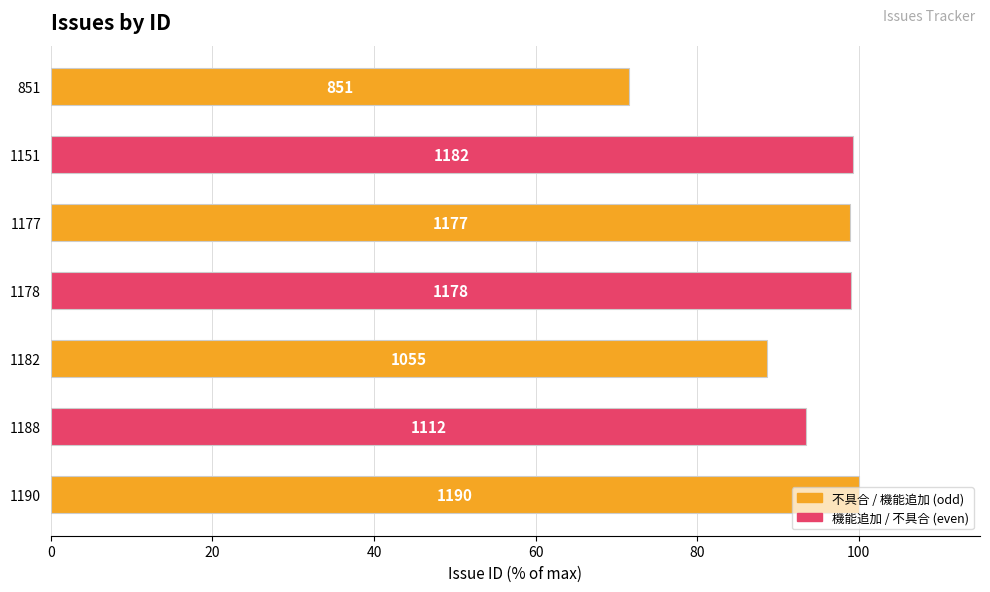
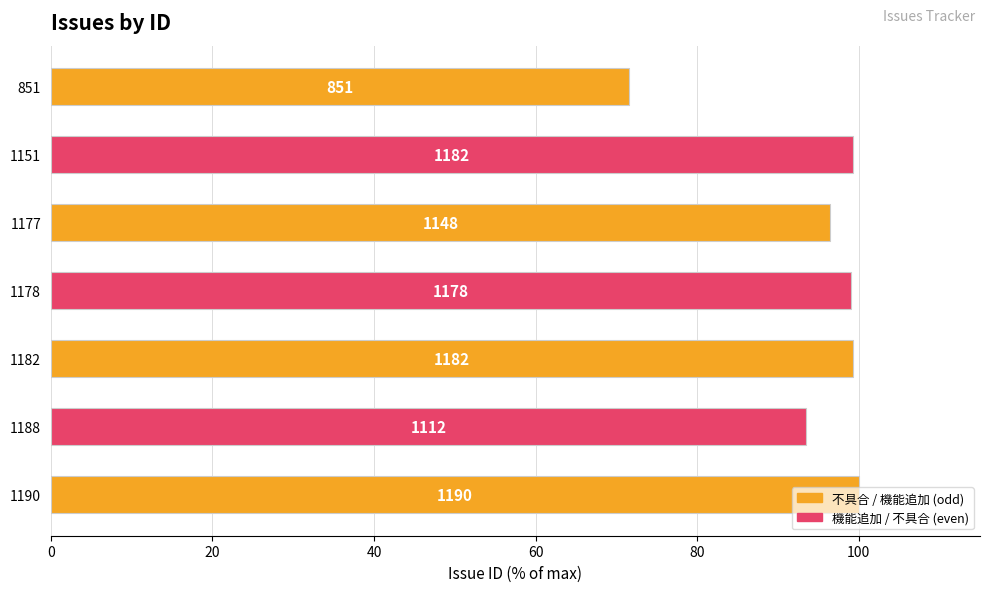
  {
-   "1177": 1177,
-   "1182": 1055
+   "1177": 1148,
+   "1182": 1182
  }
